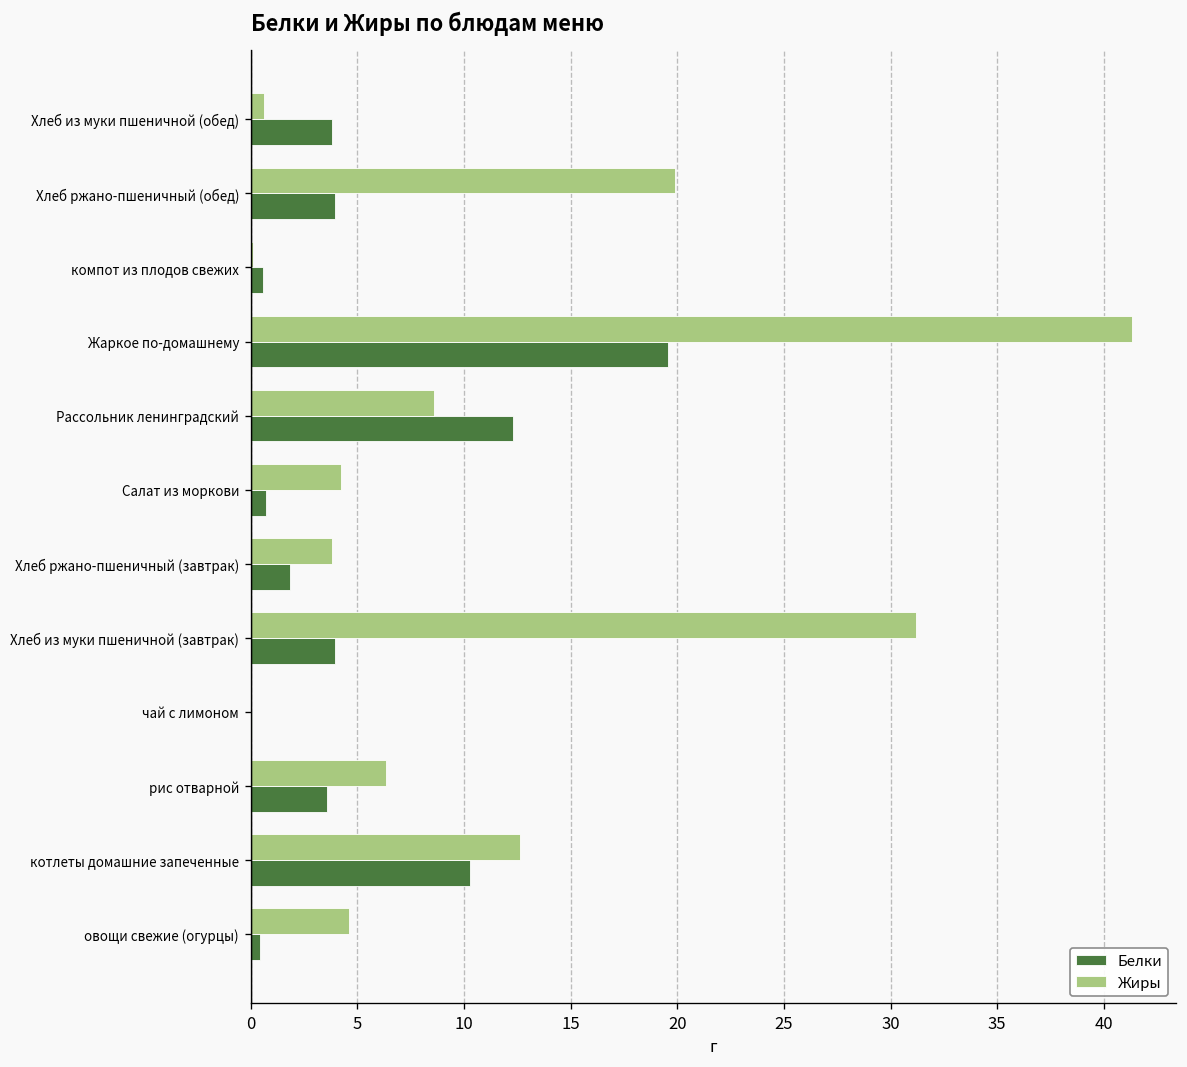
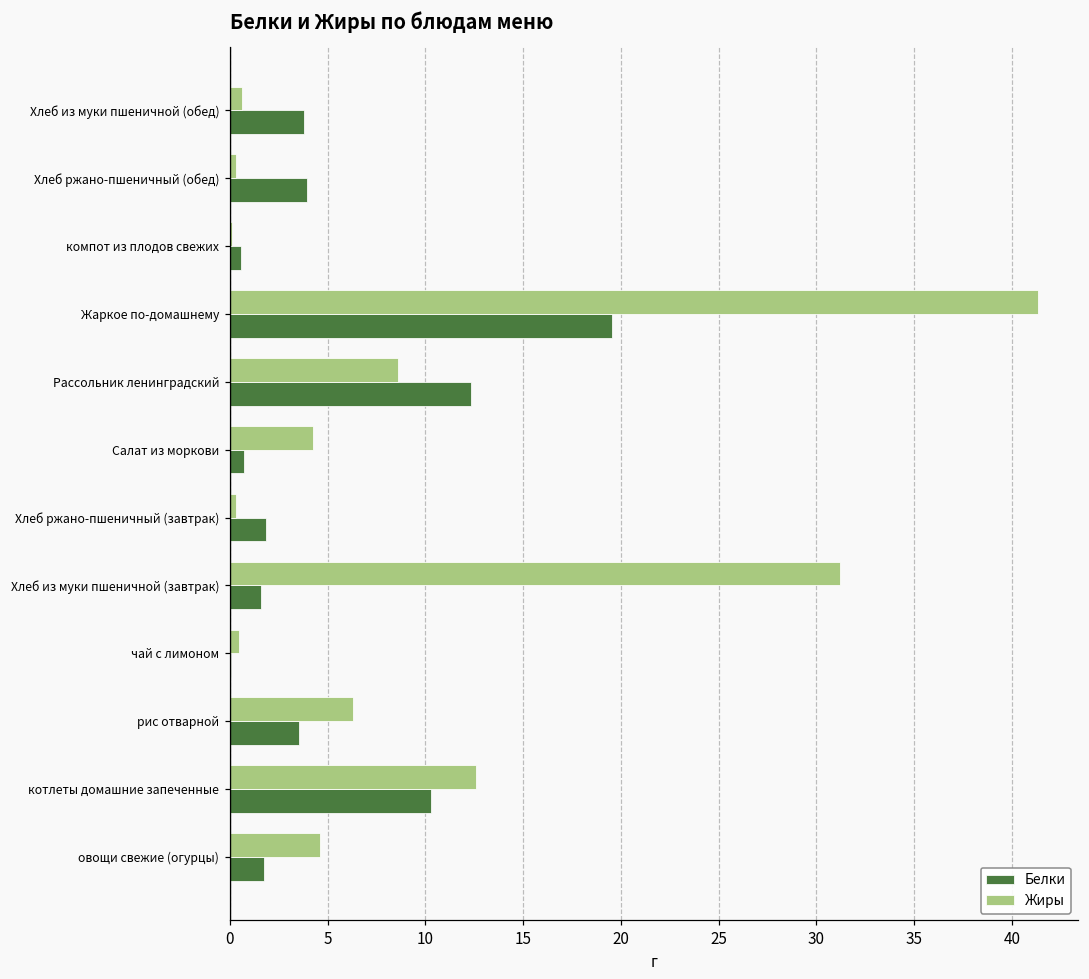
  {
    "Белки": {
      "Хлеб из муки пшеничной (обед)": 3.8,
      "Хлеб ржано-пшеничный (обед)": 4.0,
      "компот из плодов свежих": 0.6,
      "Жаркое по-домашнему": 19.6,
      "Рассольник ленинградский": 12.3,
      "Салат из моркови": 0.7,
      "Хлеб ржано-пшеничный (завтрак)": 1.8,
-     "Хлеб из муки пшеничной (завтрак)": 4.0,
+     "Хлеб из муки пшеничной (завтрак)": 1.6,
      "рис отварной": 3.6,
      "котлеты домашние запеченные": 10.3,
-     "овощи свежие (огурцы)": 0.4
+     "овощи свежие (огурцы)": 1.8
    },
    "Жиры": {
      "Хлеб из муки пшеничной (обед)": 0.6,
-     "Хлеб ржано-пшеничный (обед)": 19.9,
+     "Хлеб ржано-пшеничный (обед)": 0.3,
      "Жаркое по-домашнему": 41.3,
      "Рассольник ленинградский": 8.6,
      "Салат из моркови": 4.3,
-     "Хлеб ржано-пшеничный (завтрак)": 3.8,
+     "Хлеб ржано-пшеничный (завтрак)": 0.3,
      "Хлеб из муки пшеничной (завтрак)": 31.2,
-     "чай с лимоном": 0.0,
+     "чай с лимоном": 0.5,
      "рис отварной": 6.3,
      "котлеты домашние запеченные": 12.6,
      "овощи свежие (огурцы)": 4.6
    }
  }
